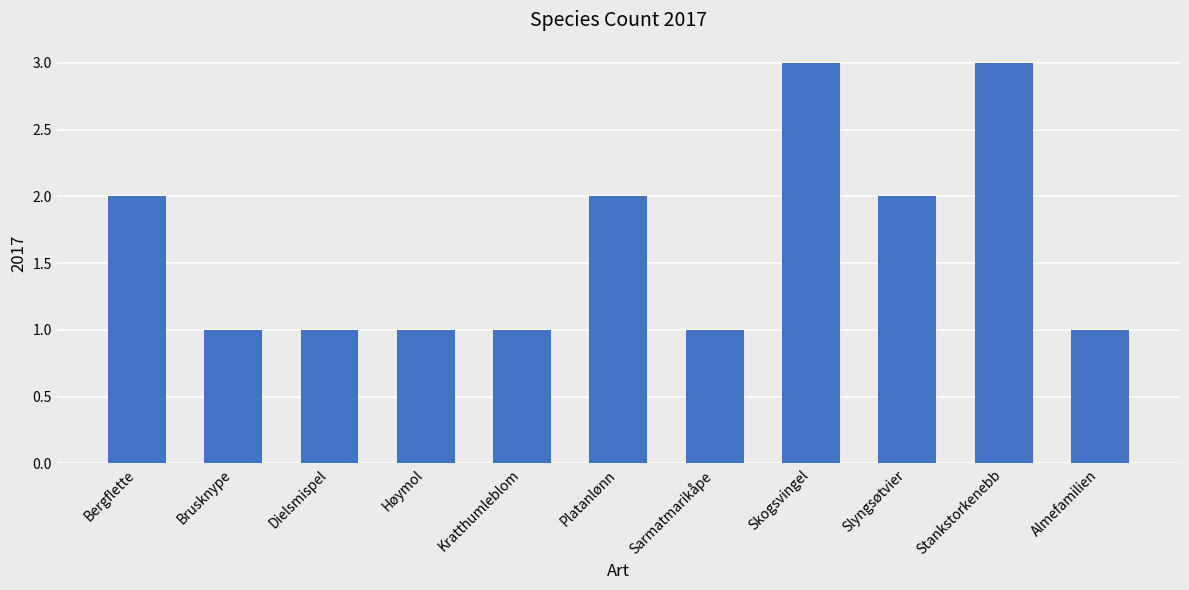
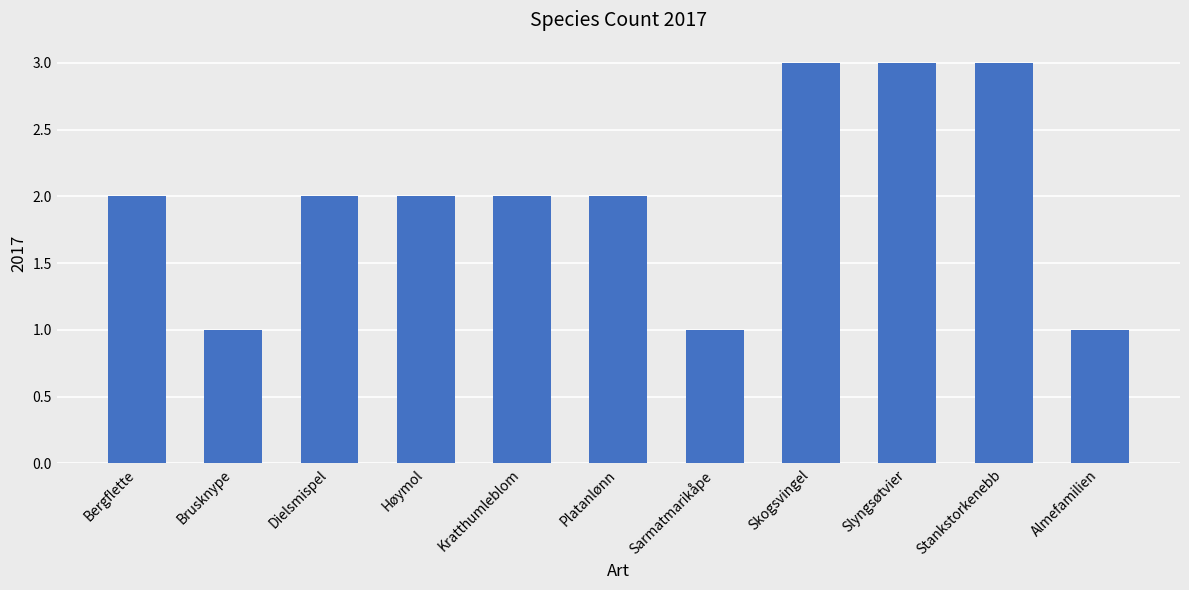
  {
    "Bergflette": 2,
    "Brusknype": 1,
-   "Dielsmispel": 1,
-   "Høymol": 1,
-   "Kratthumleblom": 1,
+   "Dielsmispel": 2,
+   "Høymol": 2,
+   "Kratthumleblom": 2,
    "Platanlønn": 2,
    "Sarmatmarikåpe": 1,
    "Skogsvingel": 3,
-   "Slyngsøtvier": 2,
+   "Slyngsøtvier": 3,
    "Stankstorkenebb": 3,
    "Almefamilien": 1
  }
